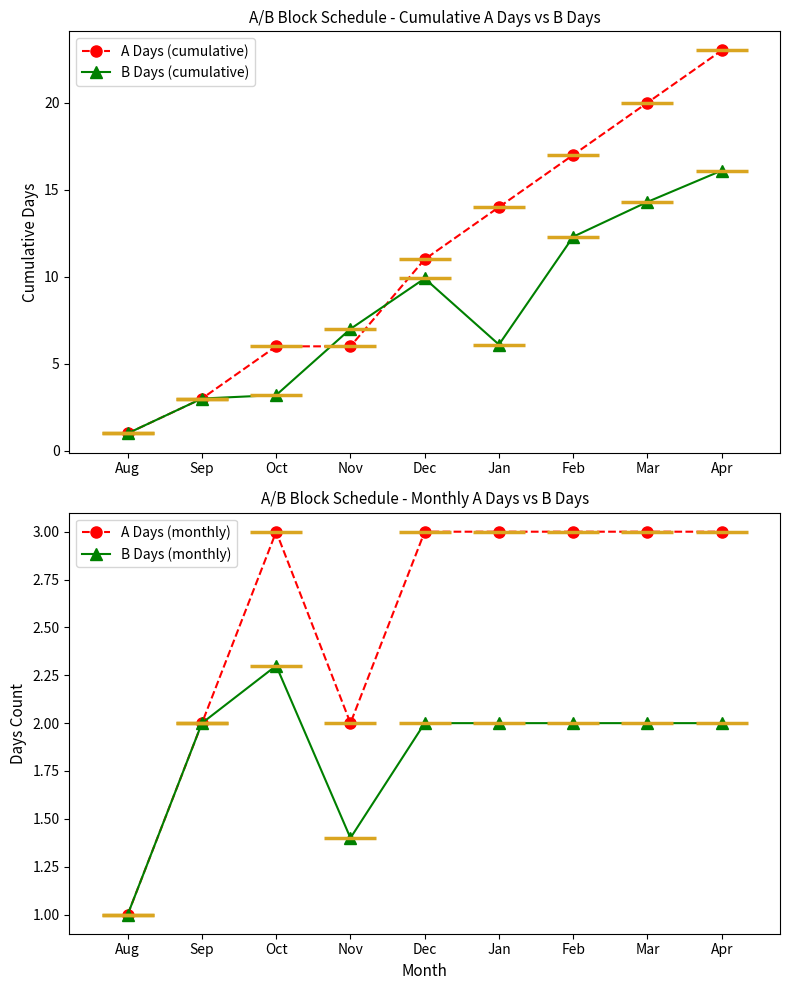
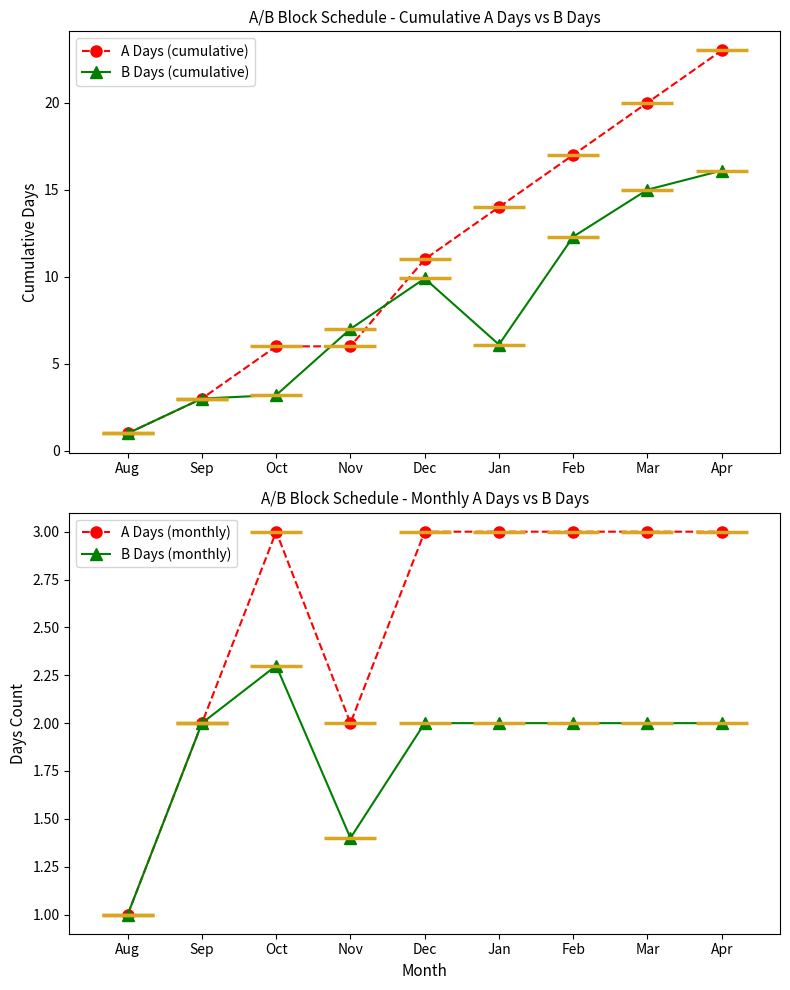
  {
    "A/B Block Schedule - Cumulative A Days vs B Days": {
      "A Days (cumulative)": {
        "Oct": 6.0,
        "Nov": 6.0,
        "Dec": 11.0,
        "Jan": 14.0,
        "Feb": 17.0,
        "Mar": 20.0,
        "Apr": 23.0
      },
      "B Days (cumulative)": {
        "Oct": 3.2,
        "Nov": 7.0,
        "Dec": 9.9,
        "Jan": 6.1,
        "Feb": 12.3,
-       "Mar": 14.3,
+       "Mar": 15.0,
        "Apr": 16.1
      }
    },
    "A/B Block Schedule - Monthly A Days vs B Days": {
      "A Days (monthly)": {
        "Oct": 3.00,
        "Nov": 2.00,
        "Dec": 3.00,
        "Jan": 3.00,
        "Feb": 3.00,
        "Mar": 3.00,
        "Apr": 3.00
      },
      "B Days (monthly)": {
        "Oct": 2.30,
        "Nov": 1.40,
        "Dec": 2.00,
        "Jan": 2.00,
        "Feb": 2.00,
        "Mar": 2.00,
        "Apr": 2.00
      }
    }
  }
